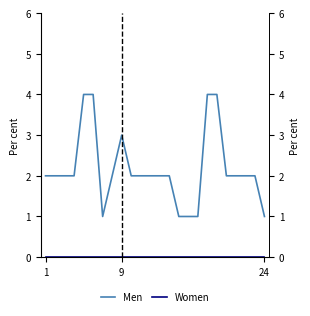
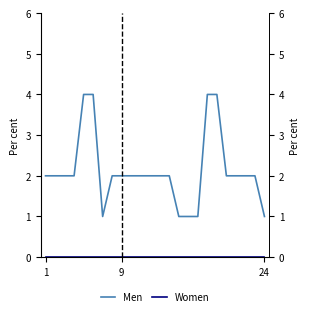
  {
    "Men": {
      "1": 2,
-     "9": 3,
+     "9": 2,
      "24": 1
    },
    "Women": {
      "1": 0,
      "9": 0,
      "24": 0
    }
  }
